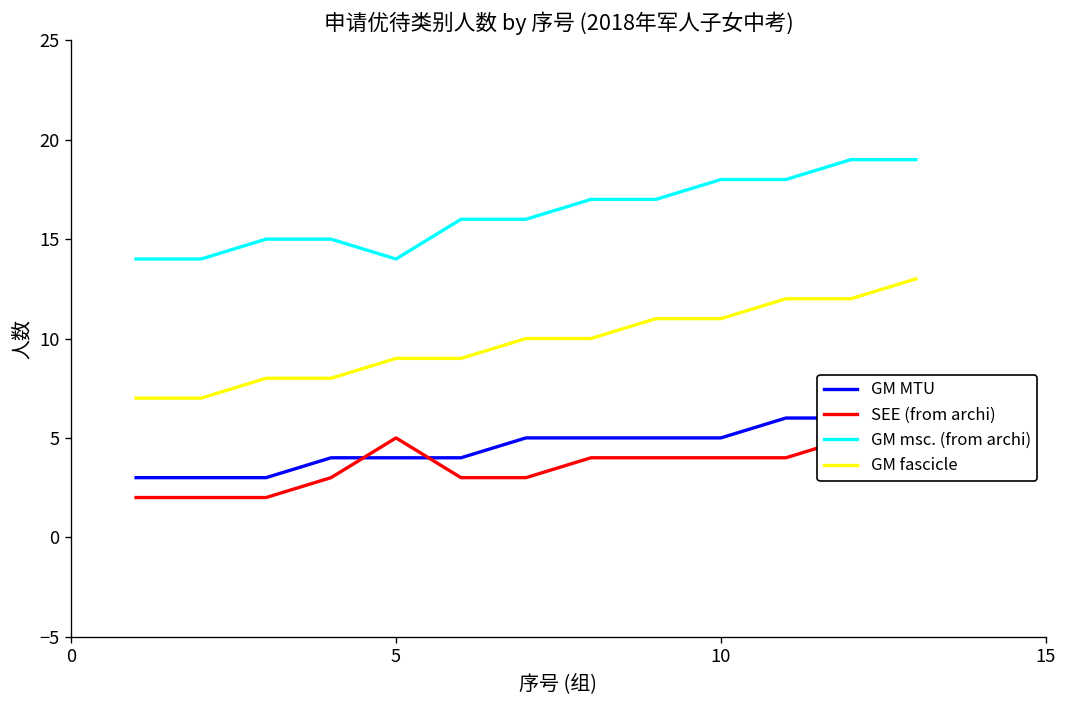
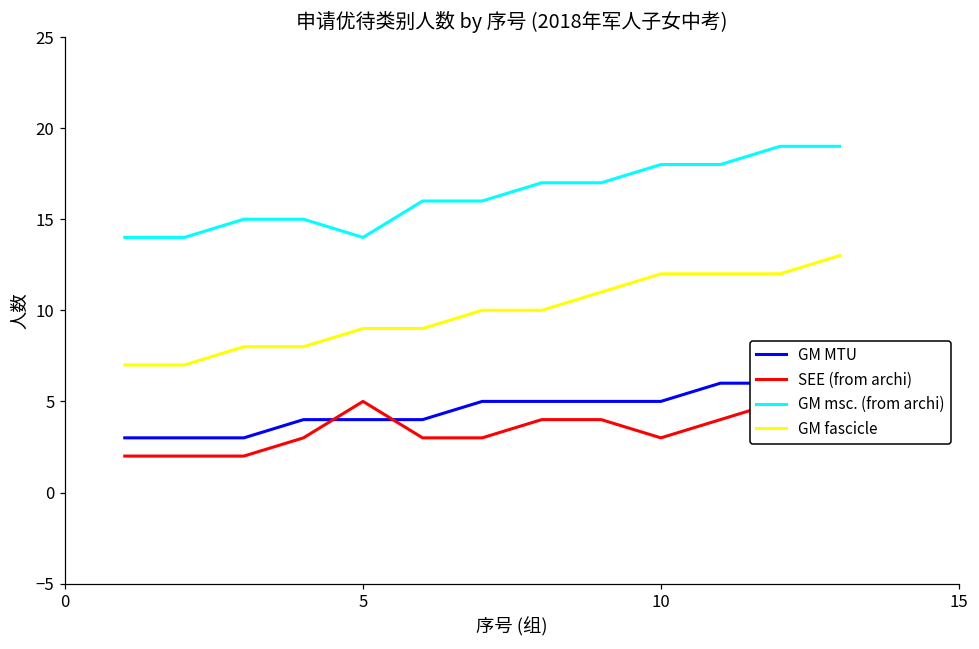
  {
    "GM MTU": {
      "5": 4,
      "10": 5
    },
    "SEE (from archi)": {
      "5": 5,
-     "10": 4
+     "10": 3
    },
    "GM msc. (from archi)": {
      "5": 14,
      "10": 18
    },
    "GM fascicle": {
      "5": 9,
-     "10": 11
+     "10": 12
    }
  }
